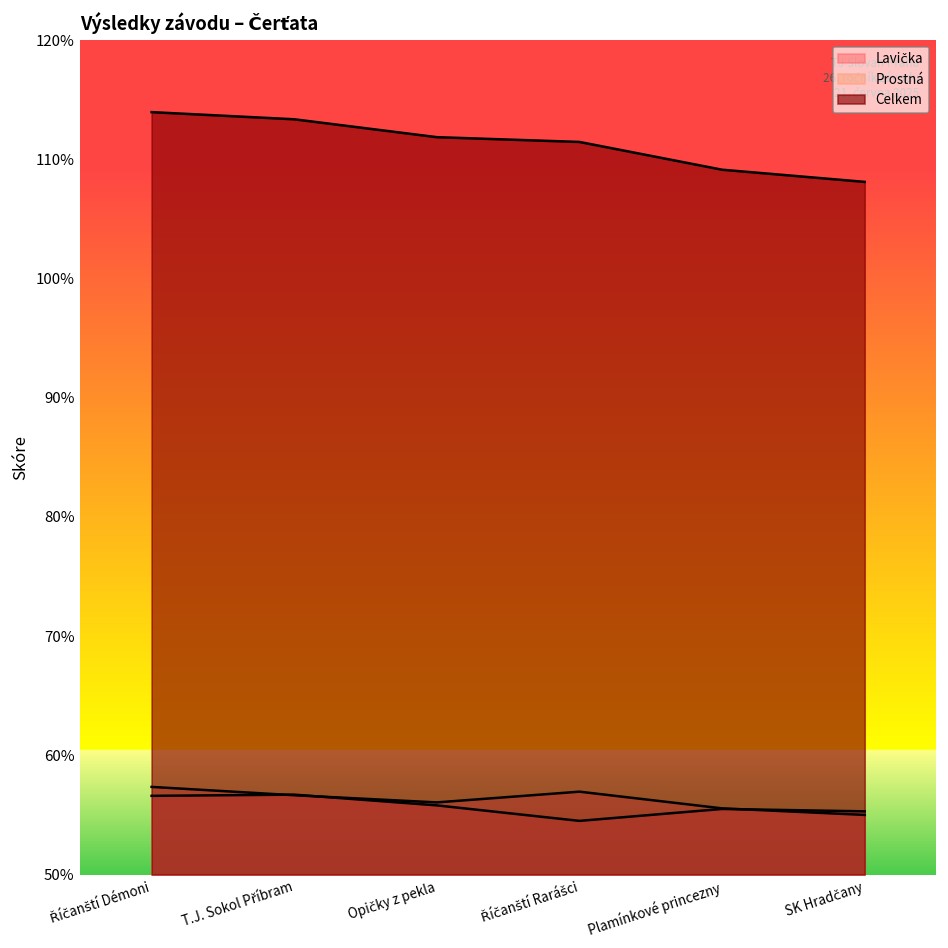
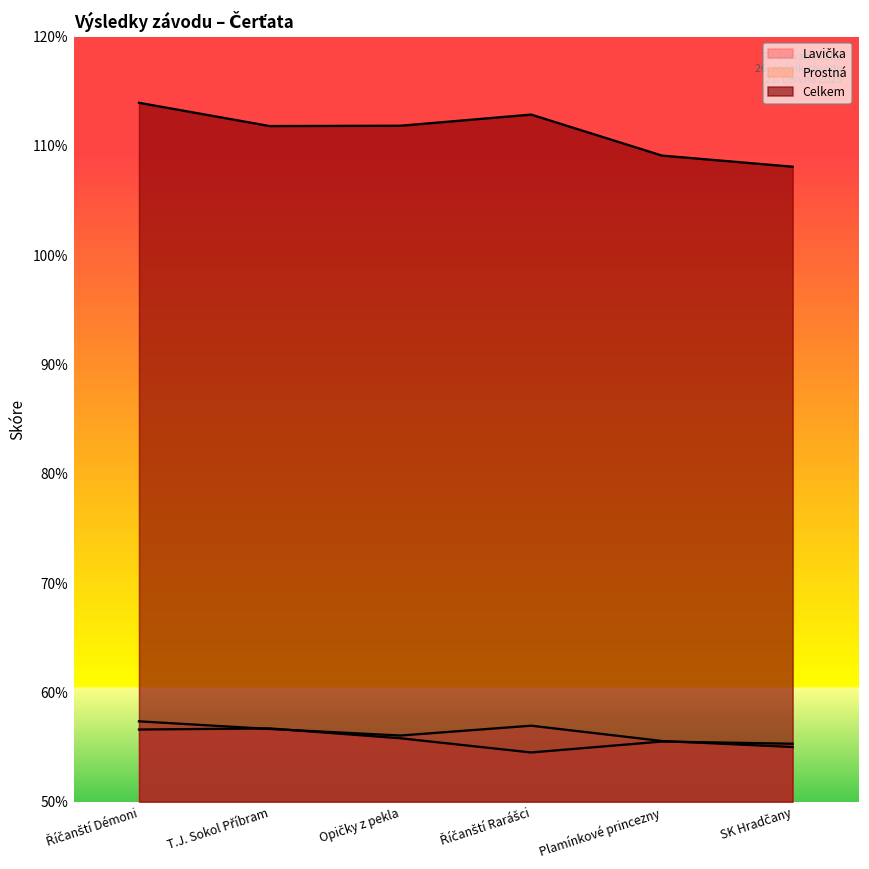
  {
    "Celkem": {
      "Říčanští Démoni": "114%",
-     "T.J. Sokol Příbram": "113%",
+     "T.J. Sokol Příbram": "112%",
      "Opičky z pekla": "112%",
-     "Říčanští Rarášci": "111%",
+     "Říčanští Rarášci": "113%",
      "Plamínkové princezny": "109%",
      "SK Hradčany": "108%"
    }
  }
